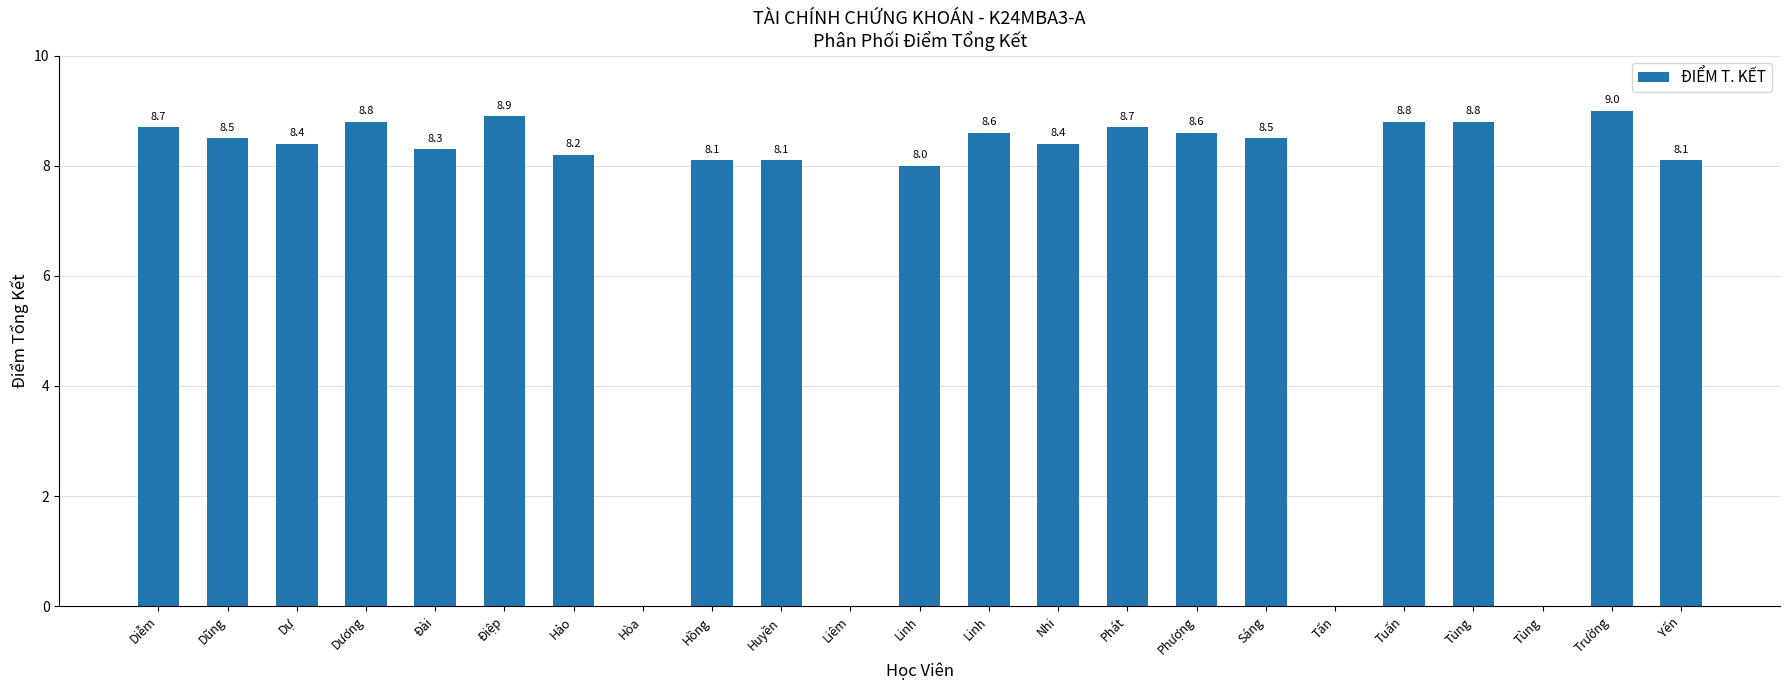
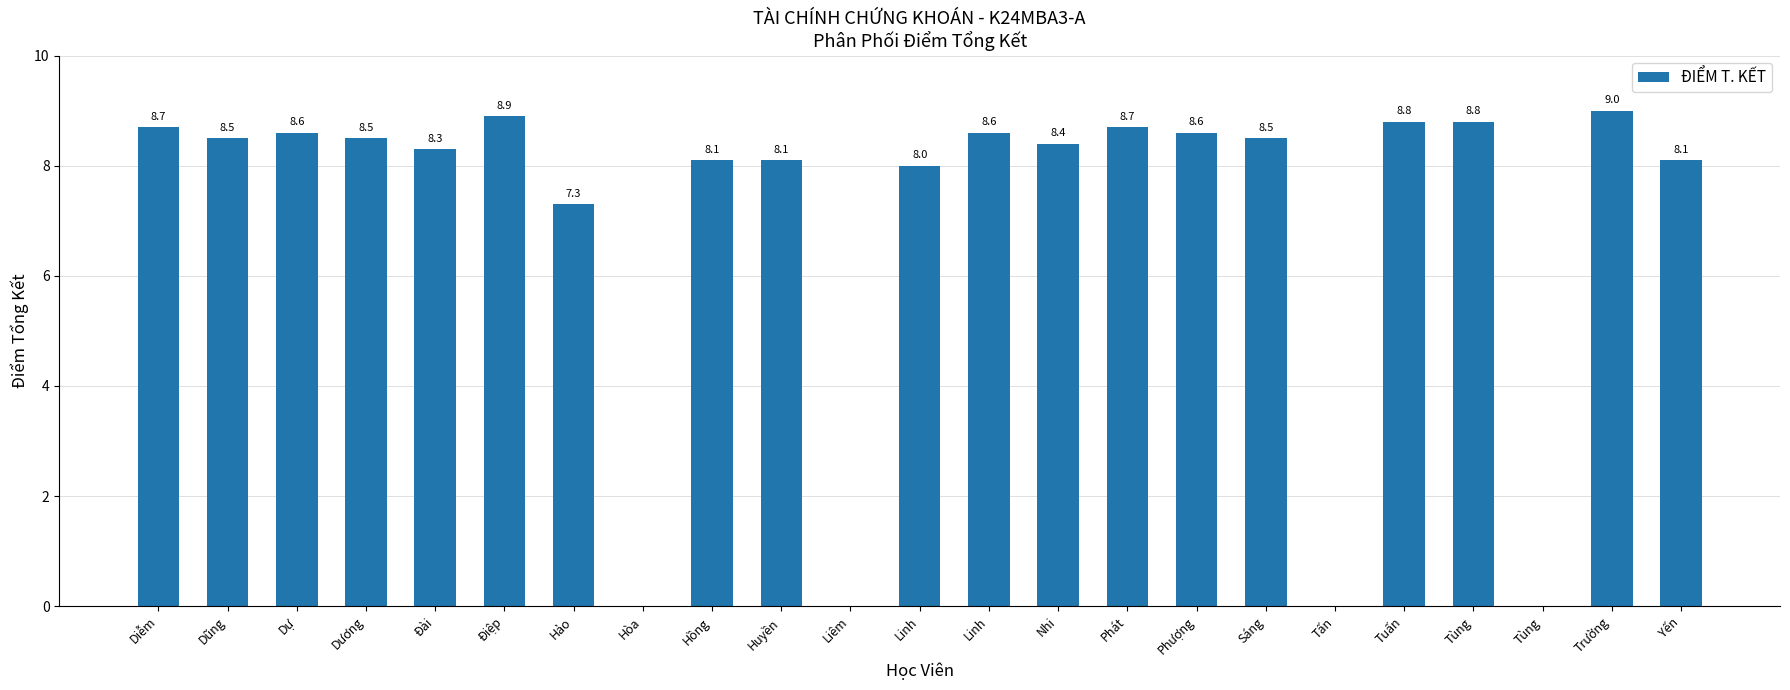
  {
    "Diễm": 8.7,
    "Dũng": 8.5,
-   "Dự": 8.4,
-   "Dương": 8.8,
+   "Dự": 8.6,
+   "Dương": 8.5,
    "Đài": 8.3,
    "Điệp": 8.9,
-   "Hảo": 8.2,
+   "Hảo": 7.3,
    "Hồng": 8.1,
    "Huyền": 8.1,
    "Nhi": 8.4,
    "Phát": 8.7,
    "Phượng": 8.6,
    "Sáng": 8.5,
    "Tuấn": 8.8,
    "Trường": 9.0,
    "Yến": 8.1
  }
